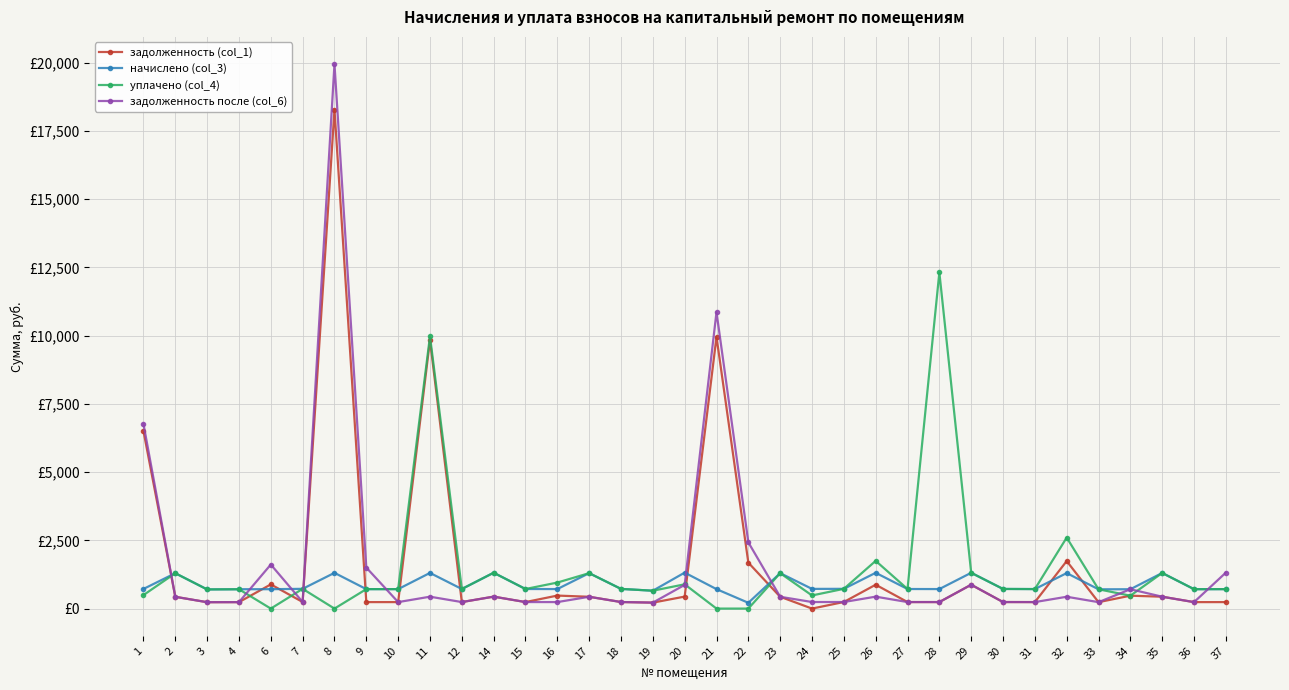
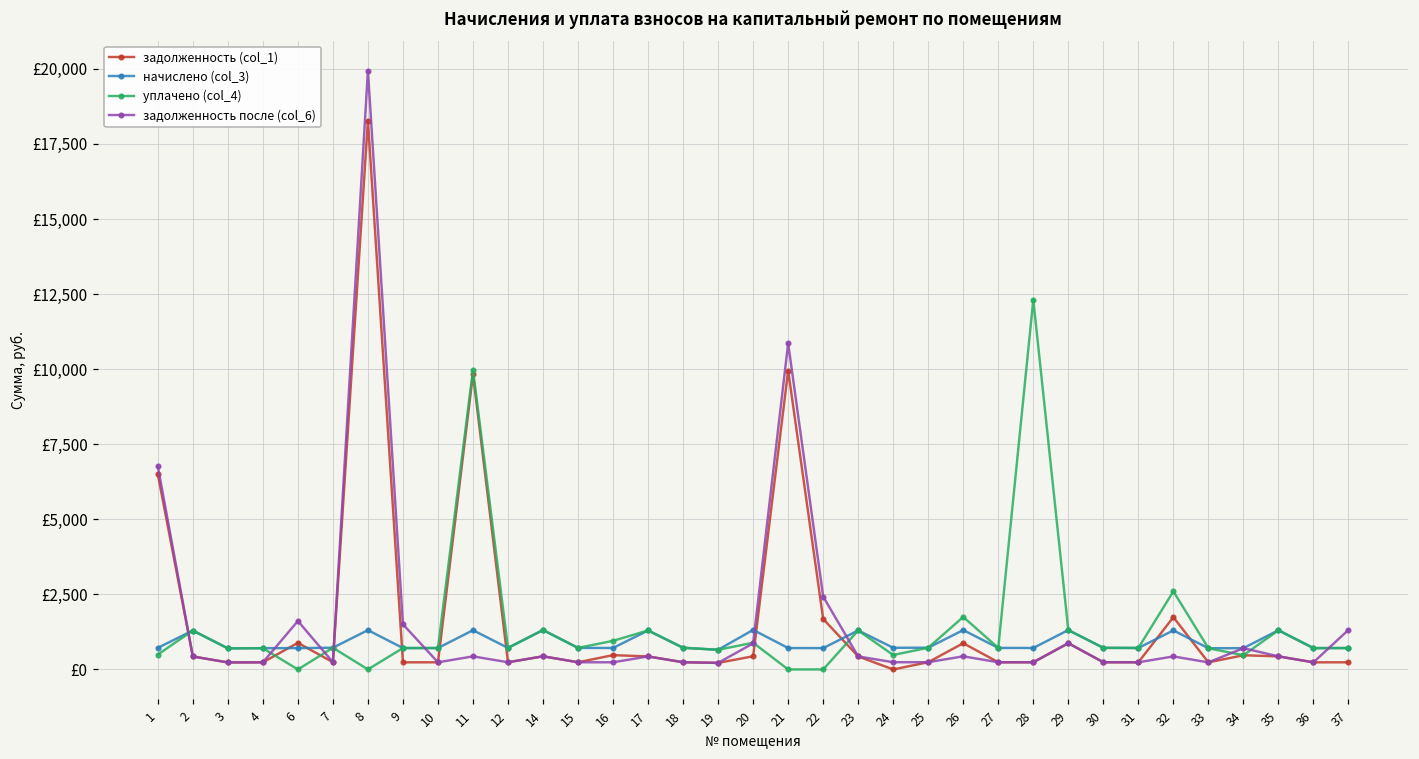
  {
    "задолженность (col_1)": {
      "1": "£6,500",
      "6": "£900",
      "8": "£18,300",
      "9": "£200",
      "11": "£9,800",
      "16": "£500",
      "20": "£400",
      "21": "£10,000",
      "22": "£1,700",
      "24": "£0",
      "26": "£900",
      "32": "£1,700",
      "37": "£200"
    },
    "начислено (col_3)": {
      "1": "£700",
      "6": "£700",
      "8": "£1,300",
      "11": "£1,300",
      "16": "£700",
      "20": "£1,300",
      "21": "£700",
-     "22": "£200",
+     "22": "£700",
      "24": "£700",
      "26": "£1,300",
      "28": "£700",
      "32": "£1,300"
    },
    "уплачено (col_4)": {
      "1": "£500",
      "6": "£0",
      "8": "£0",
      "11": "£10,000",
      "16": "£1,000",
      "21": "£0",
      "22": "£0",
      "24": "£500",
      "26": "£1,700",
      "28": "£12,300",
      "32": "£2,600"
    },
    "задолженность после (col_6)": {
      "1": "£6,800",
      "6": "£1,600",
      "8": "£19,900",
      "9": "£1,500",
      "11": "£400",
      "16": "£200",
      "21": "£10,900",
      "22": "£2,400",
      "24": "£200",
      "26": "£400",
      "32": "£400",
      "37": "£1,300"
    }
  }
